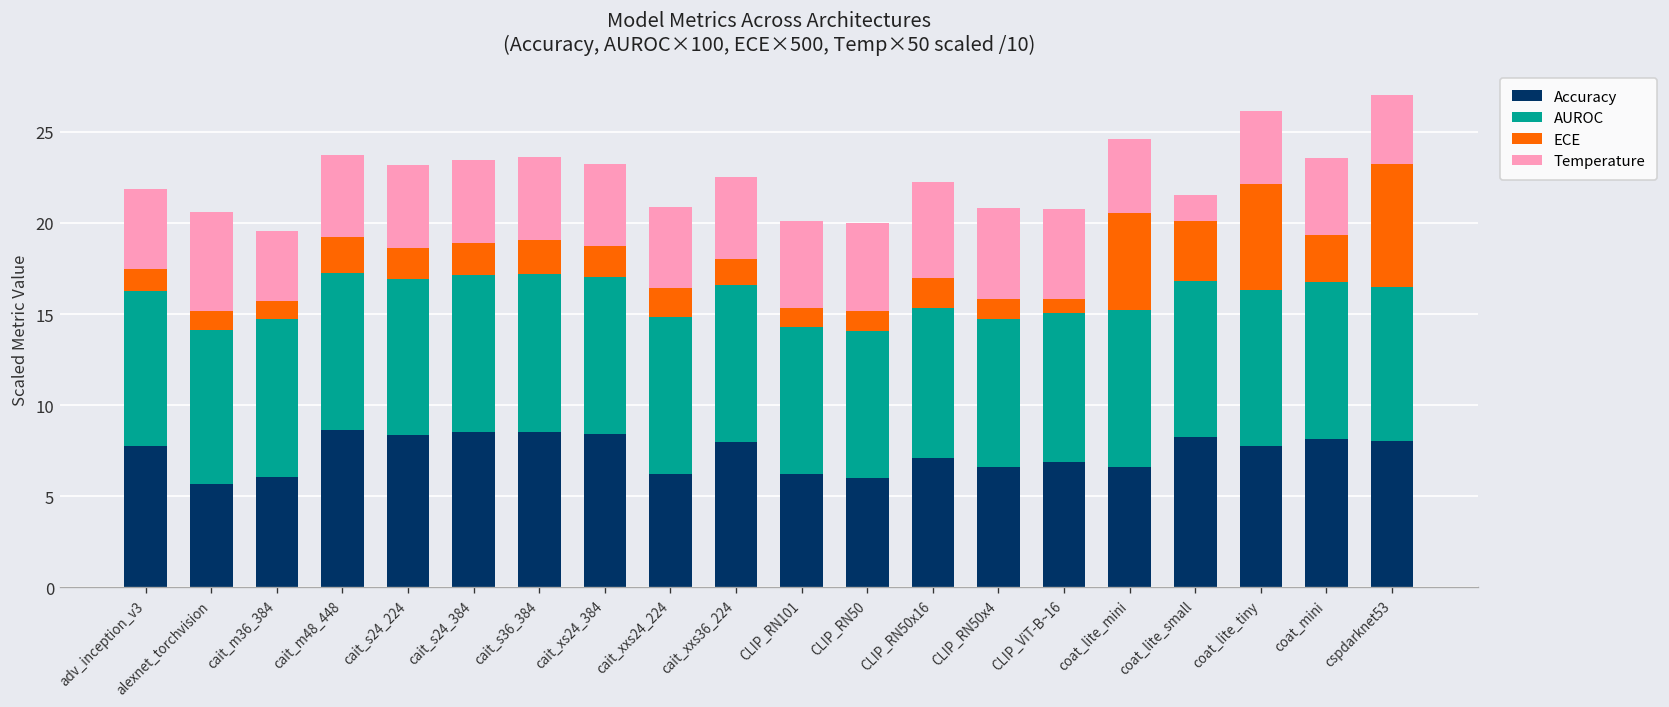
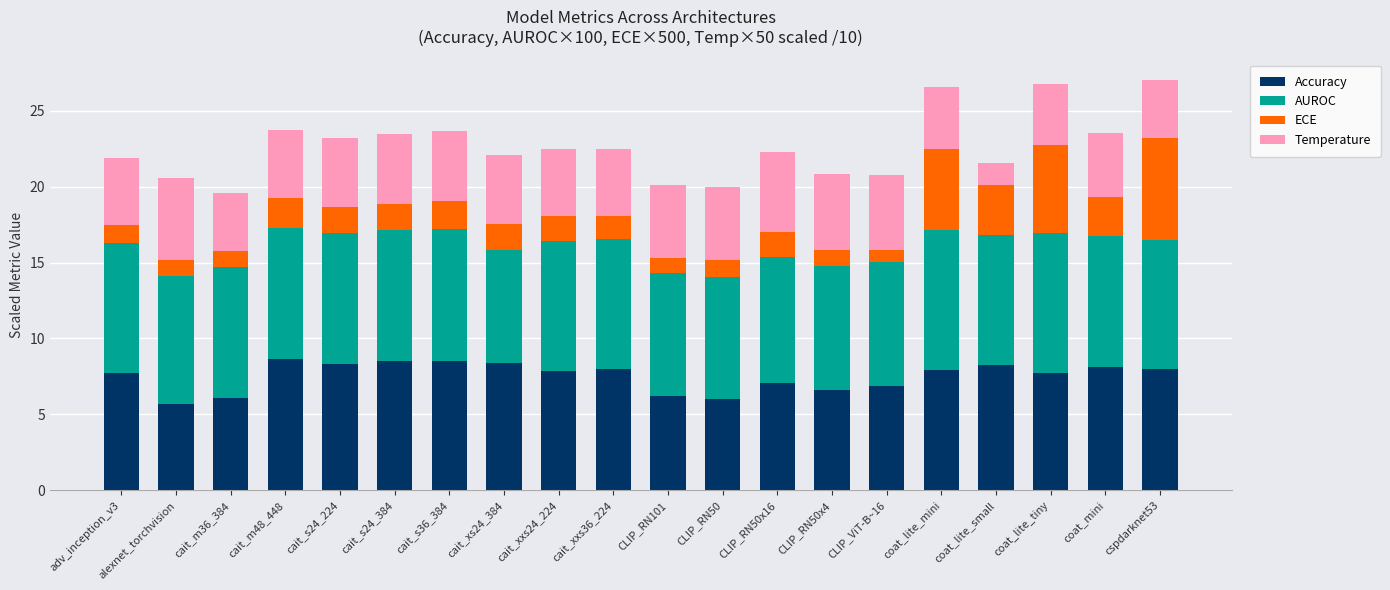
  {
    "Accuracy": {
      "adv_inception_v3": 7.8,
      "alexnet_torchvision": 5.7,
      "cait_m36_384": 6.1,
      "cait_m48_448": 8.6,
      "cait_s24_224": 8.3,
      "cait_s24_384": 8.5,
      "cait_s36_384": 8.5,
      "cait_xs24_384": 8.4,
-     "cait_xxs24_224": 6.2,
+     "cait_xxs24_224": 7.8,
      "cait_xxs36_224": 8.0,
      "CLIP_RN101": 6.2,
      "CLIP_RN50": 6.0,
      "CLIP_RN50x16": 7.1,
      "CLIP_RN50x4": 6.6,
      "CLIP_ViT-B~16": 6.9,
-     "coat_lite_mini": 6.6,
+     "coat_lite_mini": 7.9,
      "coat_lite_small": 8.2,
      "coat_lite_tiny": 7.8,
      "coat_mini": 8.1,
      "cspdarknet53": 8.0
    },
    "AUROC": {
      "adv_inception_v3": 8.5,
      "alexnet_torchvision": 8.5,
      "cait_m36_384": 8.6,
      "cait_m48_448": 8.6,
      "cait_s24_224": 8.6,
      "cait_s24_384": 8.6,
      "cait_s36_384": 8.7,
-     "cait_xs24_384": 8.6,
+     "cait_xs24_384": 7.5,
      "cait_xxs24_224": 8.6,
      "cait_xxs36_224": 8.6,
      "CLIP_RN101": 8.1,
      "CLIP_RN50": 8.0,
      "CLIP_RN50x16": 8.3,
      "CLIP_RN50x4": 8.1,
      "CLIP_ViT-B~16": 8.2,
-     "coat_lite_mini": 8.6,
+     "coat_lite_mini": 9.2,
      "coat_lite_small": 8.6,
-     "coat_lite_tiny": 8.6,
+     "coat_lite_tiny": 9.2,
      "coat_mini": 8.6,
      "cspdarknet53": 8.5
    },
    "ECE": {
      "adv_inception_v3": 1.2,
      "alexnet_torchvision": 1.0,
      "cait_m36_384": 1.0,
      "cait_m48_448": 2.0,
      "cait_s24_224": 1.7,
      "cait_s24_384": 1.7,
      "cait_s36_384": 1.9,
      "cait_xs24_384": 1.7,
      "cait_xxs24_224": 1.6,
      "cait_xxs36_224": 1.5,
      "CLIP_RN101": 1.0,
      "CLIP_RN50": 1.1,
      "CLIP_RN50x16": 1.6,
      "CLIP_RN50x4": 1.1,
      "CLIP_ViT-B~16": 0.8,
      "coat_lite_mini": 5.4,
      "coat_lite_small": 3.3,
      "coat_lite_tiny": 5.8,
      "coat_mini": 2.6,
      "cspdarknet53": 6.7
    },
    "Temperature": {
      "adv_inception_v3": 4.4,
      "alexnet_torchvision": 5.4,
      "cait_m36_384": 3.8,
      "cait_m48_448": 4.5,
      "cait_s24_224": 4.5,
      "cait_s24_384": 4.6,
      "cait_s36_384": 4.6,
      "cait_xs24_384": 4.5,
      "cait_xxs24_224": 4.4,
      "cait_xxs36_224": 4.5,
      "CLIP_RN101": 4.8,
      "CLIP_RN50": 4.8,
      "CLIP_RN50x16": 5.3,
      "CLIP_RN50x4": 5.0,
      "CLIP_ViT-B~16": 4.9,
      "coat_lite_mini": 4.0,
      "coat_lite_small": 1.4,
      "coat_lite_tiny": 4.0,
      "coat_mini": 4.2,
      "cspdarknet53": 3.8
    }
  }
